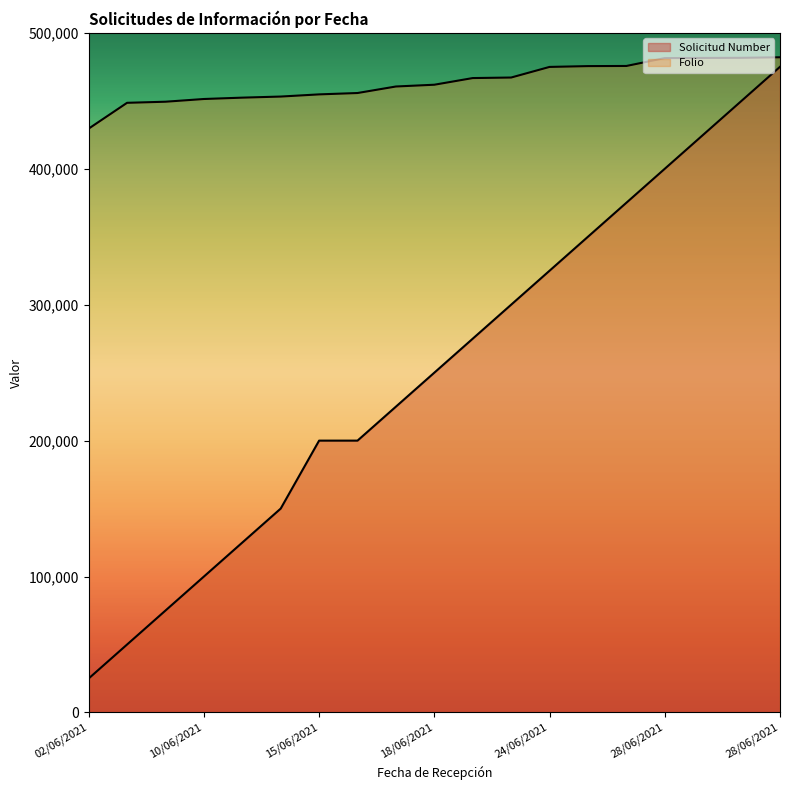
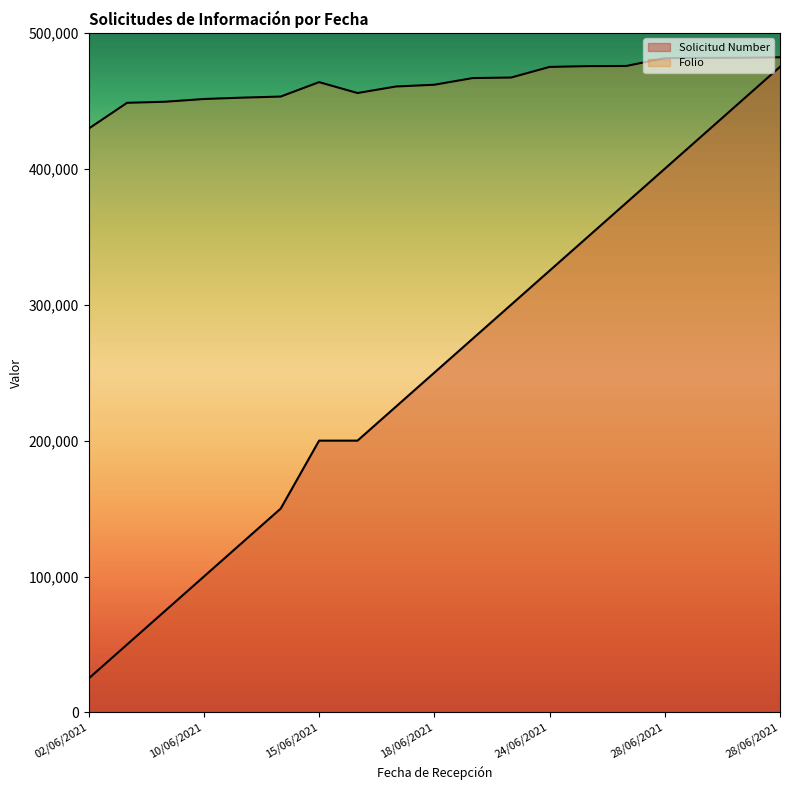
  {
    "Solicitud Number": {
      "02/06/2021": "25,000",
      "15/06/2021": "200,000"
    },
    "Folio": {
      "02/06/2021": "430,000",
-     "15/06/2021": "455,000"
+     "15/06/2021": "464,000"
    }
  }
